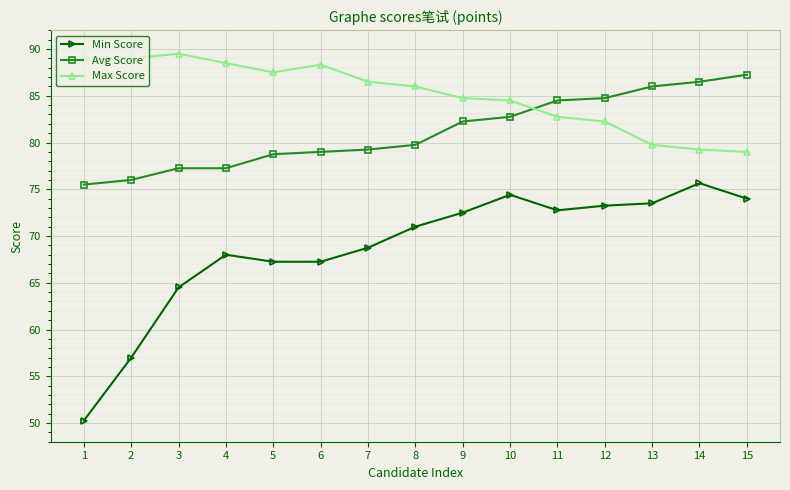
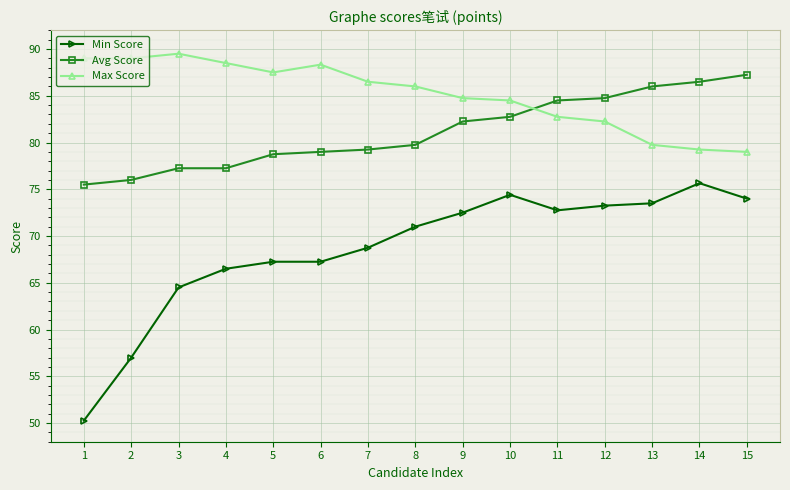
  {
    "Min Score": {
      "1": 50,
      "2": 57,
      "3": 65,
-     "4": 68,
+     "4": 67,
      "5": 67,
      "6": 67,
      "7": 69,
      "8": 71,
      "9": 73,
      "10": 74,
      "11": 73,
      "12": 73,
      "13": 74,
      "14": 76,
      "15": 74
    },
    "Avg Score": {
      "1": 76,
      "2": 76,
      "3": 77,
      "4": 77,
      "5": 79,
      "6": 79,
      "7": 79,
      "8": 80,
      "9": 82,
      "10": 83,
      "11": 85,
      "12": 85,
      "13": 86,
      "14": 87,
      "15": 87
    },
    "Max Score": {
      "3": 90,
      "4": 89,
      "5": 88,
      "6": 88,
      "7": 87,
      "8": 86,
      "9": 85,
      "10": 85,
      "11": 83,
      "12": 82,
      "13": 80,
      "14": 79,
      "15": 79
    }
  }
